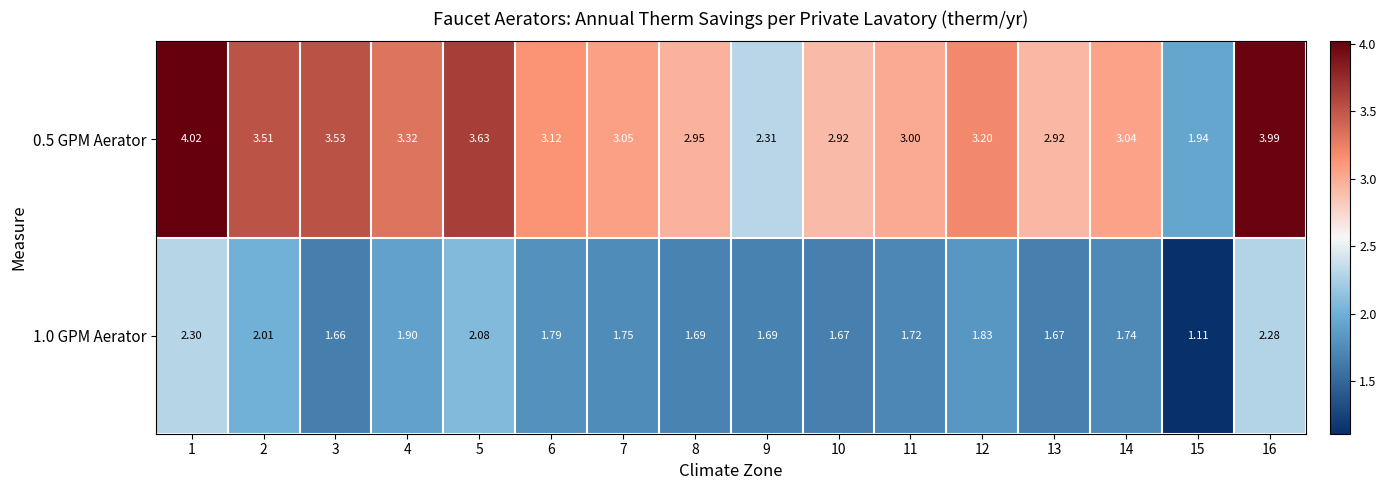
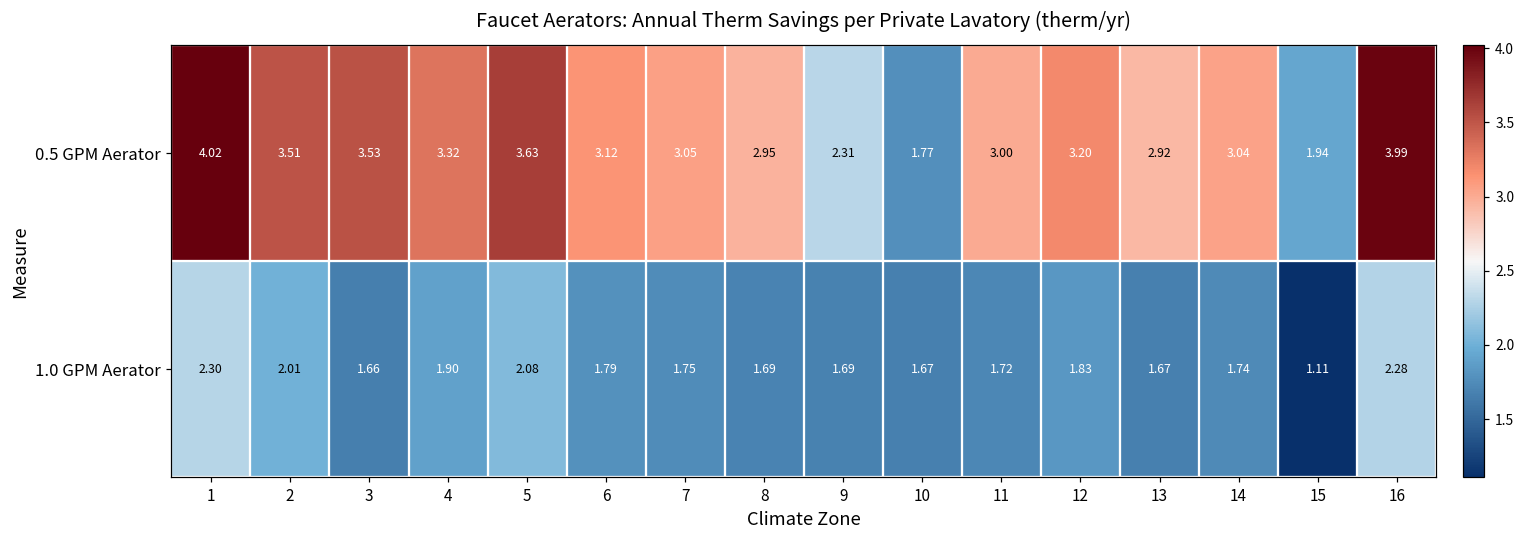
  {
    "0.5 GPM Aerator": {
      "1": 4.02,
      "2": 3.51,
      "3": 3.53,
      "4": 3.32,
      "5": 3.63,
      "6": 3.12,
      "7": 3.05,
      "8": 2.95,
      "9": 2.31,
-     "10": 2.92,
+     "10": 1.77,
      "11": 3.00,
      "12": 3.20,
      "13": 2.92,
      "14": 3.04,
      "15": 1.94,
      "16": 3.99
    },
    "1.0 GPM Aerator": {
      "1": 2.30,
      "2": 2.01,
      "3": 1.66,
      "4": 1.90,
      "5": 2.08,
      "6": 1.79,
      "7": 1.75,
      "8": 1.69,
      "9": 1.69,
      "10": 1.67,
      "11": 1.72,
      "12": 1.83,
      "13": 1.67,
      "14": 1.74,
      "15": 1.11,
      "16": 2.28
    }
  }
